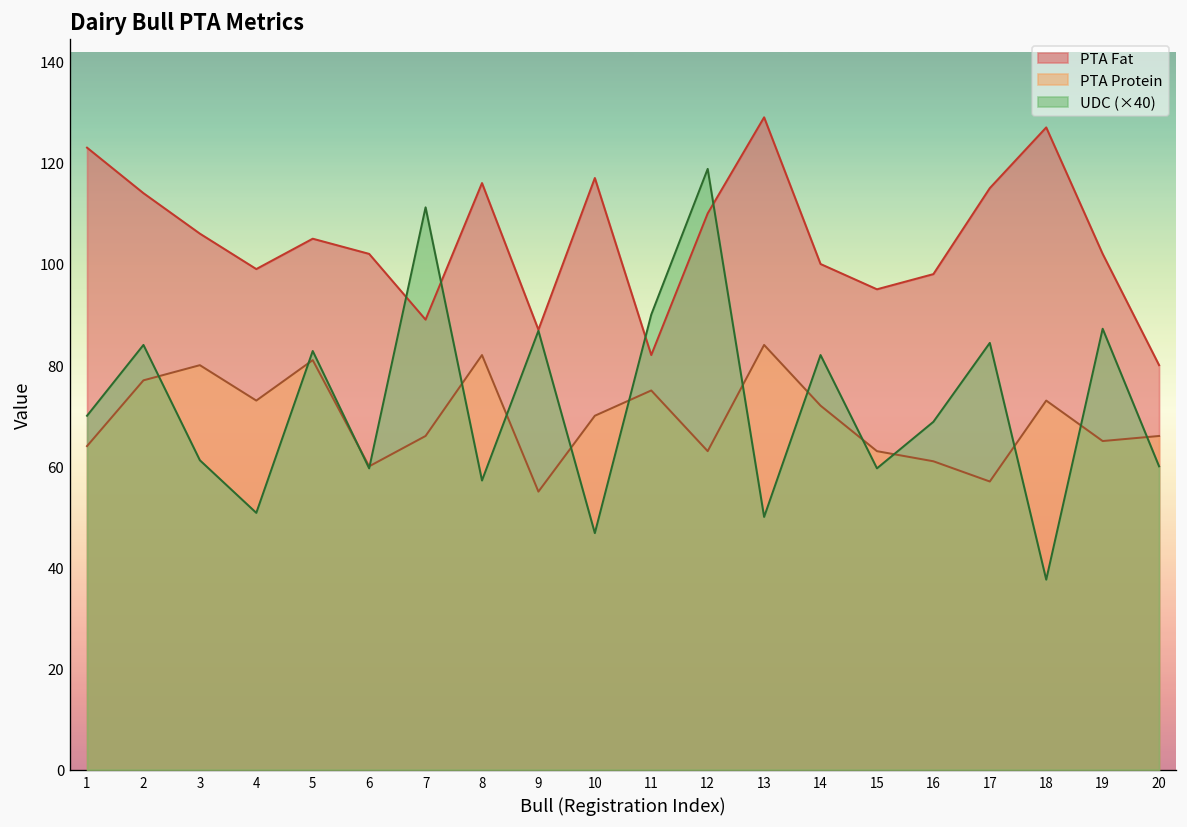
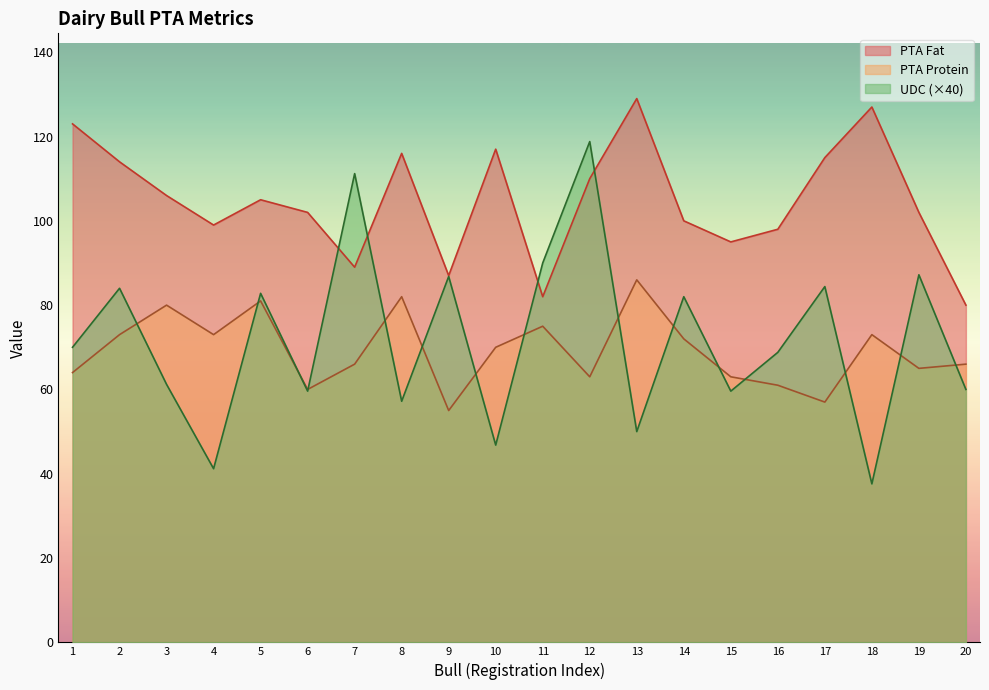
  {
    "PTA Fat": {
      "1": 123,
      "2": 114,
      "3": 106,
      "4": 99,
      "5": 105,
      "6": 102,
      "7": 89,
      "8": 116,
      "10": 117,
      "11": 82,
      "12": 110,
      "13": 129,
      "14": 100,
      "15": 95,
      "16": 98,
      "17": 115,
      "18": 127,
      "19": 102,
      "20": 80
    },
    "PTA Protein": {
      "1": 64,
-     "2": 77,
+     "2": 73,
      "3": 80,
      "4": 73,
      "5": 81,
      "7": 66,
      "8": 82,
      "9": 55,
      "10": 70,
      "11": 75,
      "12": 63,
-     "13": 84,
+     "13": 86,
      "14": 72,
      "15": 63,
      "16": 61,
      "17": 57,
      "18": 73,
      "19": 65,
      "20": 66
    },
    "UDC (×40)": {
      "1": 70,
      "2": 84,
      "3": 61,
-     "4": 51,
+     "4": 41,
      "5": 83,
      "7": 111,
      "8": 57,
      "10": 47,
      "11": 90,
      "12": 119,
      "13": 50,
      "14": 82,
      "15": 60,
      "16": 69,
      "17": 84,
      "18": 38,
      "19": 87,
      "20": 60
    }
  }
